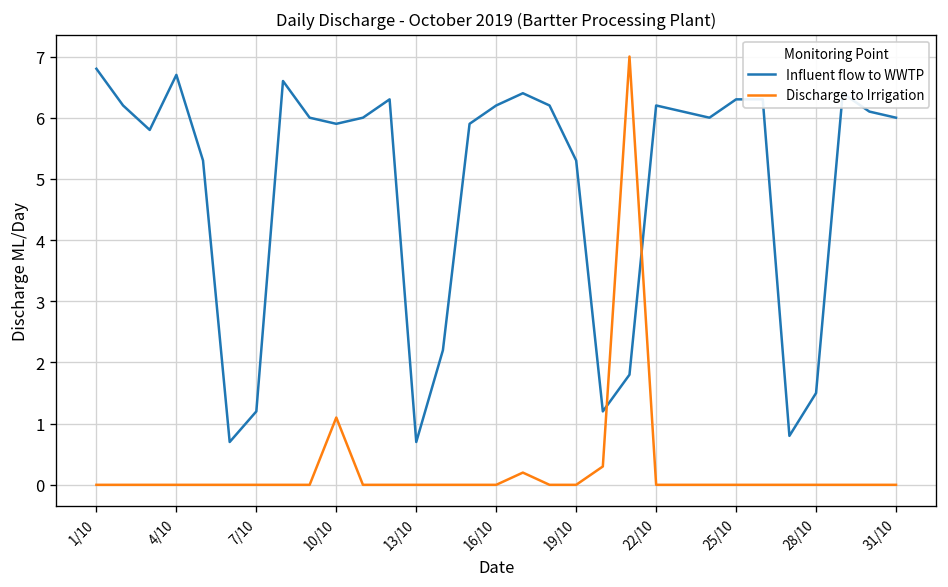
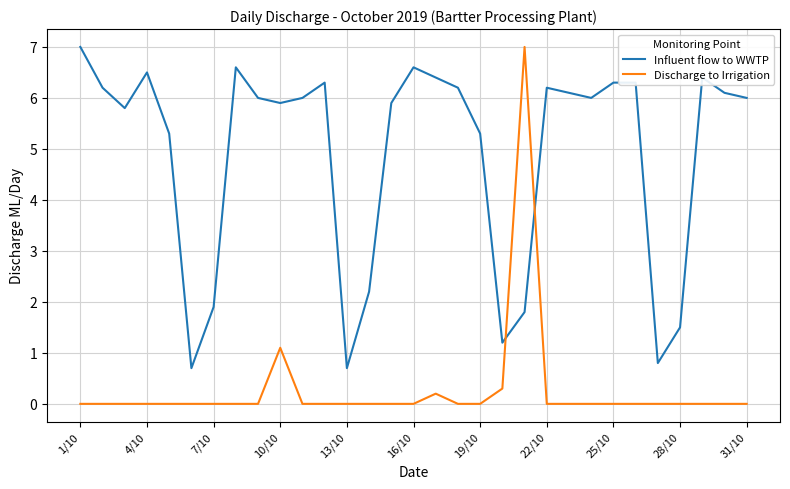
  {
    "Influent flow to WWTP": {
-     "1/10": 6.8,
-     "4/10": 6.7,
-     "7/10": 1.2,
+     "1/10": 7.0,
+     "4/10": 6.5,
+     "7/10": 1.9,
      "10/10": 5.9,
      "13/10": 0.7,
-     "16/10": 6.2,
+     "16/10": 6.6,
      "19/10": 5.3,
      "22/10": 6.2,
      "25/10": 6.3,
      "28/10": 1.5,
      "31/10": 6.0
    },
    "Discharge to Irrigation": {
      "1/10": 0.0,
      "4/10": 0.0,
      "7/10": 0.0,
      "10/10": 1.1,
      "13/10": 0.0,
      "16/10": 0.0,
      "19/10": 0.0,
      "22/10": 0.0,
      "25/10": 0.0,
      "28/10": 0.0,
      "31/10": 0.0
    }
  }
